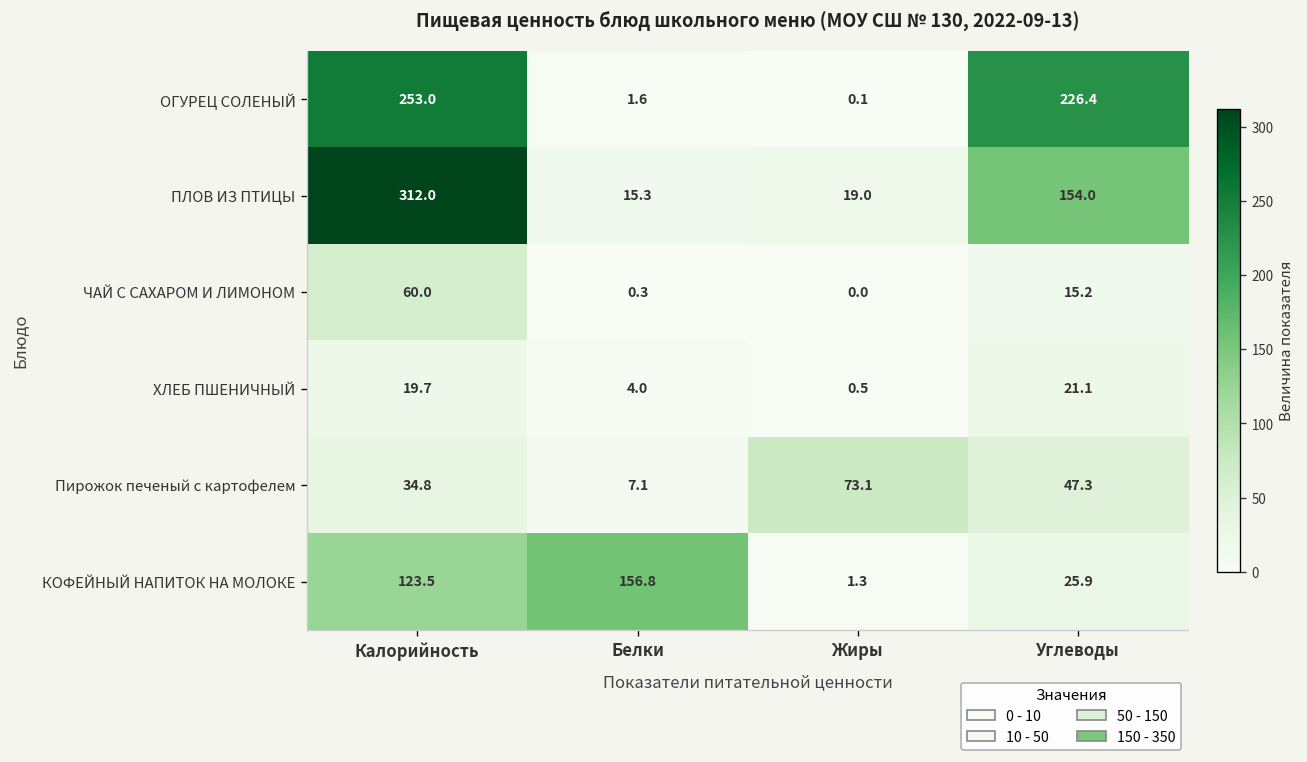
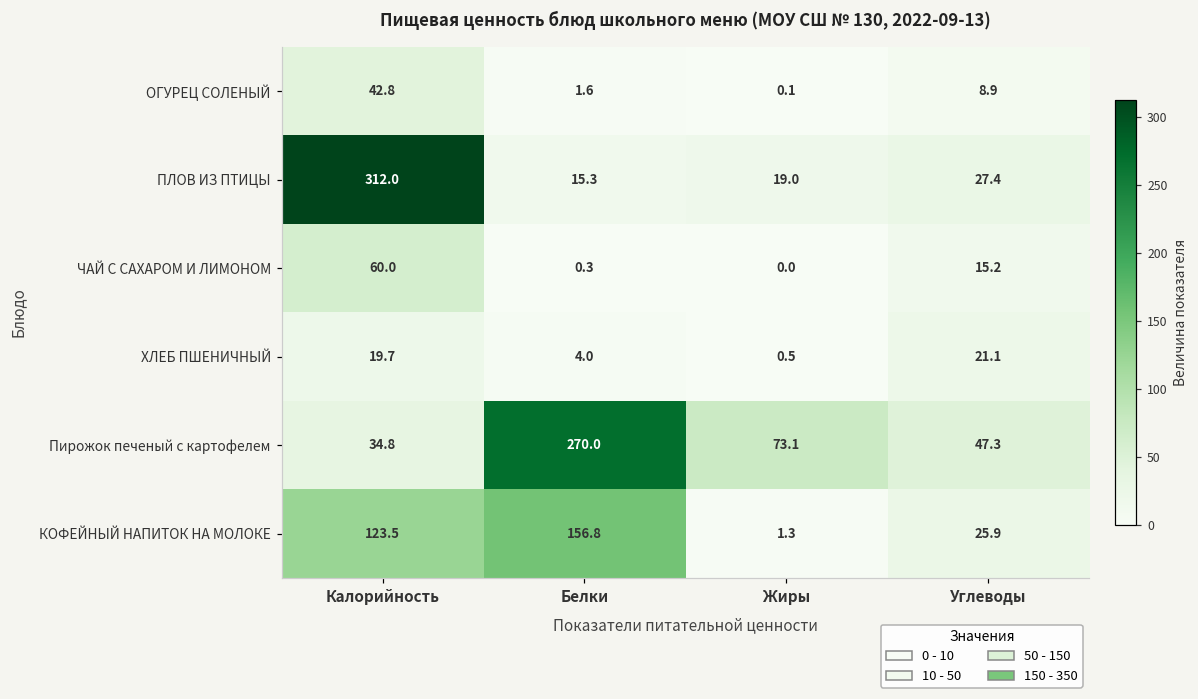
  {
    "ОГУРЕЦ СОЛЕНЫЙ": {
-     "Калорийность": 253.0,
+     "Калорийность": 42.8,
      "Белки": 1.6,
      "Жиры": 0.1,
-     "Углеводы": 226.4
+     "Углеводы": 8.9
    },
    "ПЛОВ ИЗ ПТИЦЫ": {
      "Калорийность": 312.0,
      "Белки": 15.3,
      "Жиры": 19.0,
-     "Углеводы": 154.0
+     "Углеводы": 27.4
    },
    "ЧАЙ С САХАРОМ И ЛИМОНОМ": {
      "Калорийность": 60.0,
      "Белки": 0.3,
      "Жиры": 0.0,
      "Углеводы": 15.2
    },
    "ХЛЕБ ПШЕНИЧНЫЙ": {
      "Калорийность": 19.7,
      "Белки": 4.0,
      "Жиры": 0.5,
      "Углеводы": 21.1
    },
    "Пирожок печеный с картофелем": {
      "Калорийность": 34.8,
-     "Белки": 7.1,
+     "Белки": 270.0,
      "Жиры": 73.1,
      "Углеводы": 47.3
    },
    "КОФЕЙНЫЙ НАПИТОК НА МОЛОКЕ": {
      "Калорийность": 123.5,
      "Белки": 156.8,
      "Жиры": 1.3,
      "Углеводы": 25.9
    }
  }
